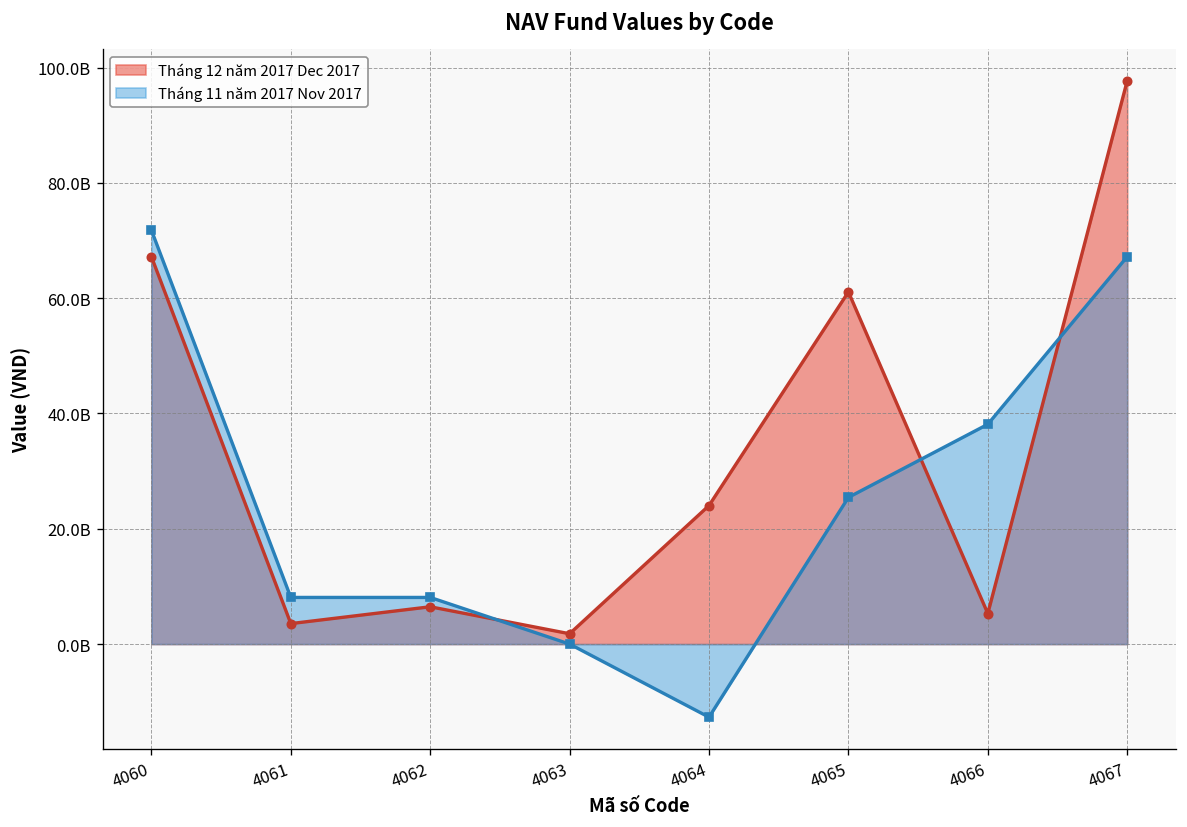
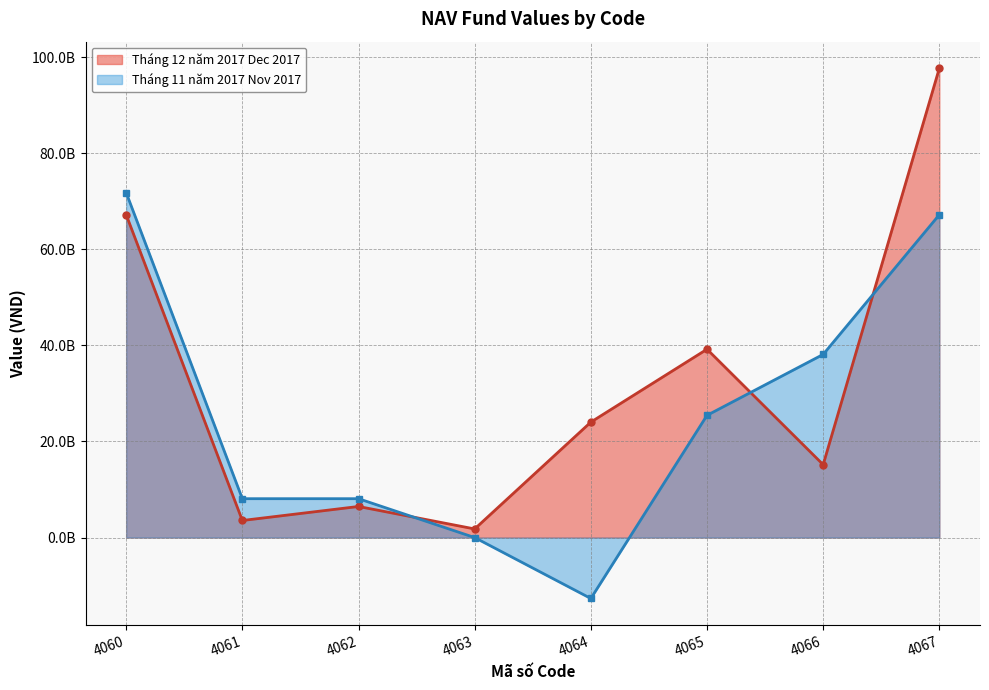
  {
    "Tháng 12 năm 2017 Dec 2017": {
      "4060": 67000000000,
      "4061": 4000000000,
      "4062": 6000000000,
      "4063": 2000000000,
      "4064": 24000000000,
-     "4065": 61000000000,
-     "4066": 5000000000,
+     "4065": 39000000000,
+     "4066": 15000000000,
      "4067": 98000000000
    }
  }
